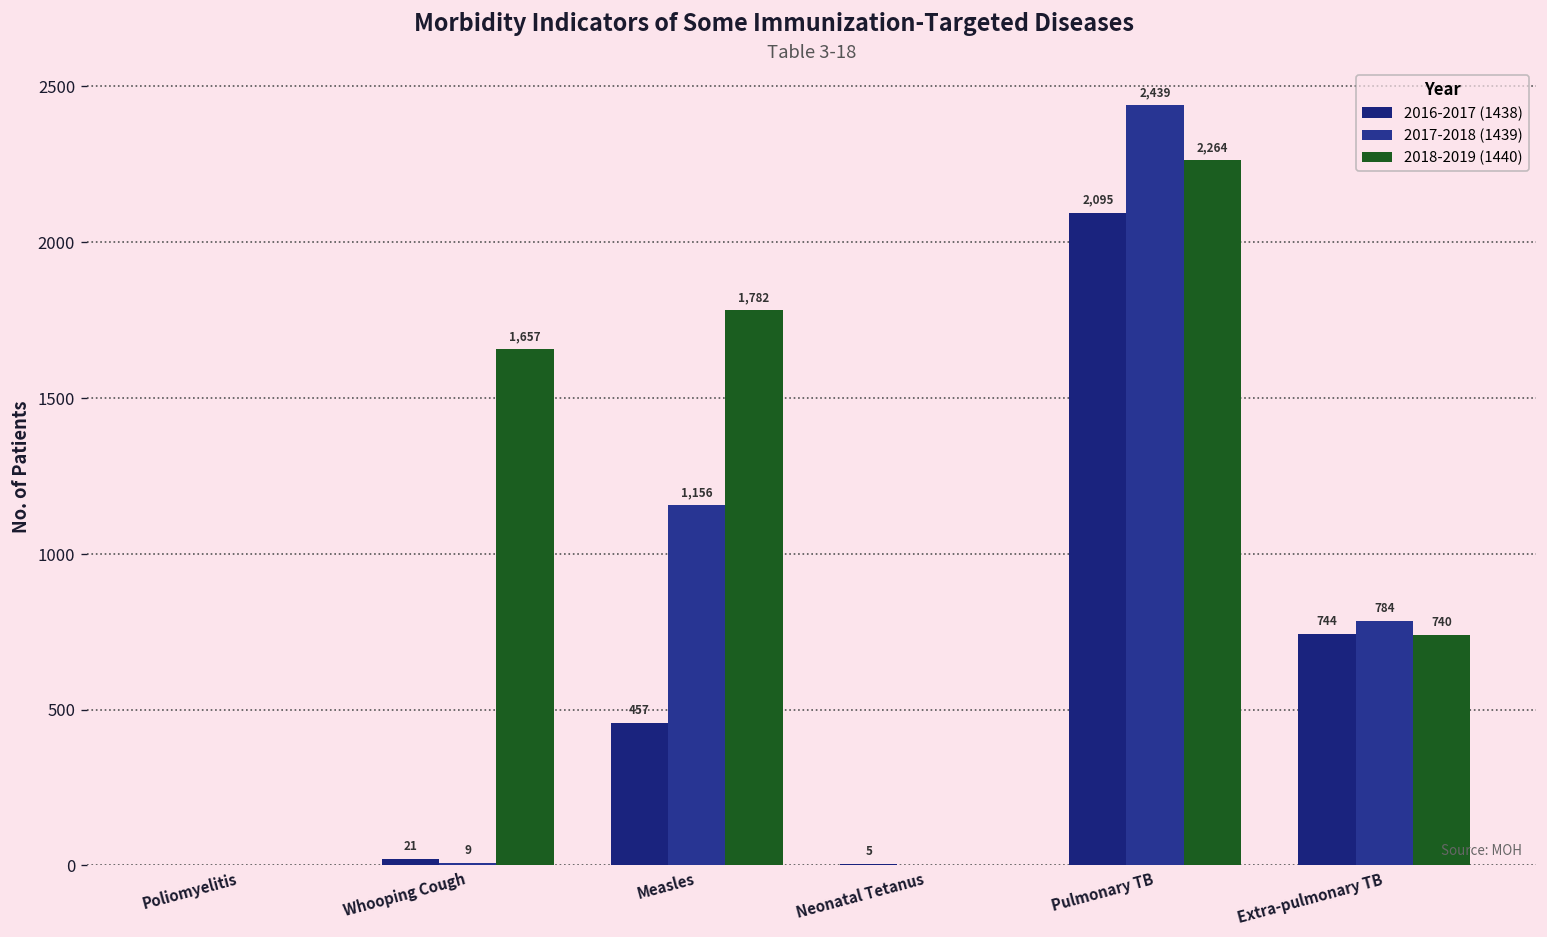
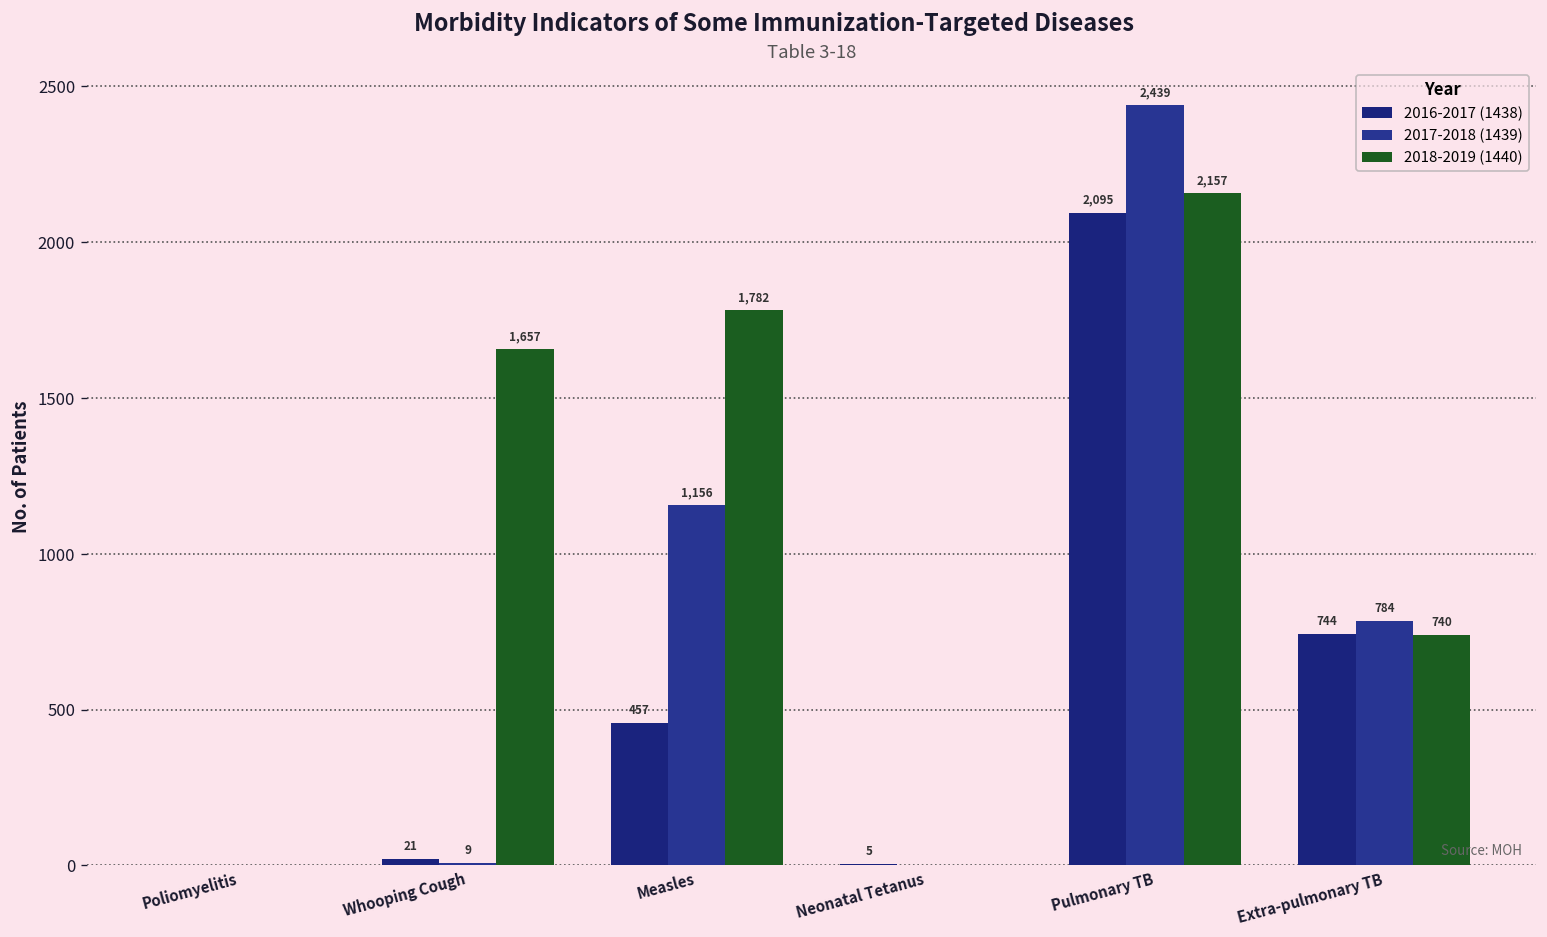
  {
    "2018-2019 (1440)": {
      "Whooping Cough": "1,657",
      "Measles": "1,782",
-     "Pulmonary TB": "2,264",
+     "Pulmonary TB": "2,157",
      "Extra-pulmonary TB": "740"
    }
  }
